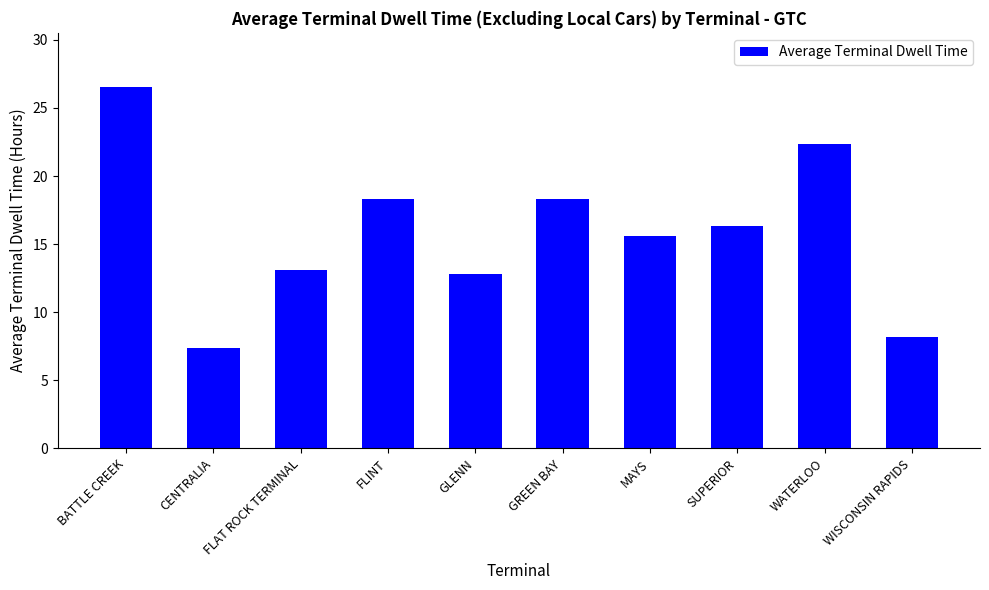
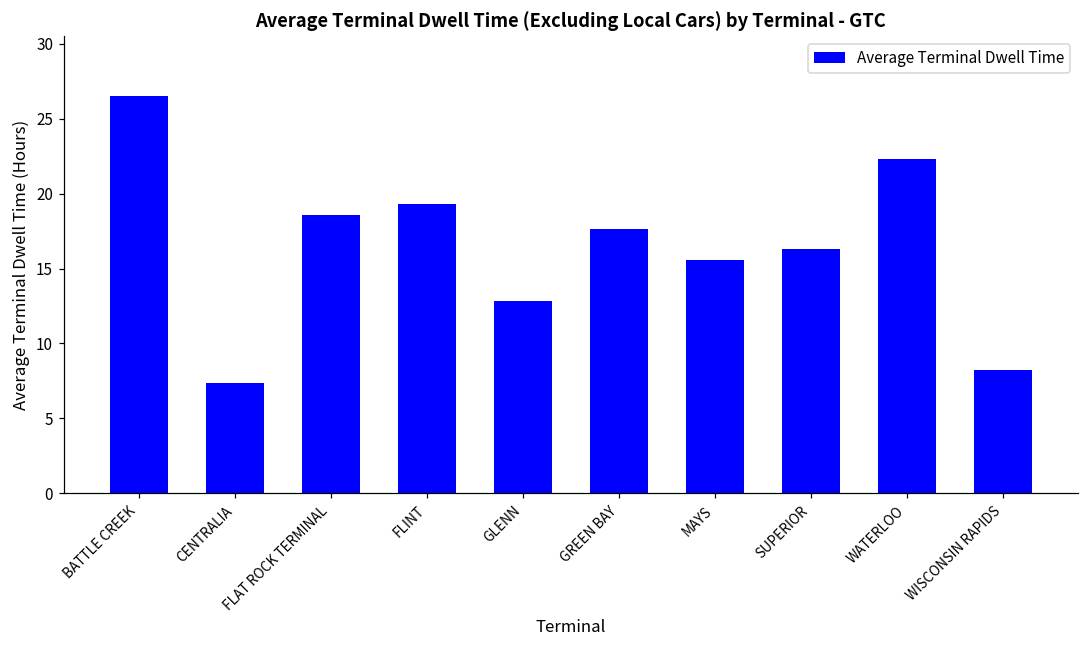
  {
    "BATTLE CREEK": 26.5,
    "CENTRALIA": 7.4,
-   "FLAT ROCK TERMINAL": 13.1,
-   "FLINT": 18.3,
+   "FLAT ROCK TERMINAL": 18.6,
+   "FLINT": 19.3,
    "GLENN": 12.8,
-   "GREEN BAY": 18.3,
+   "GREEN BAY": 17.6,
    "MAYS": 15.6,
    "SUPERIOR": 16.3,
    "WATERLOO": 22.3,
    "WISCONSIN RAPIDS": 8.2
  }
